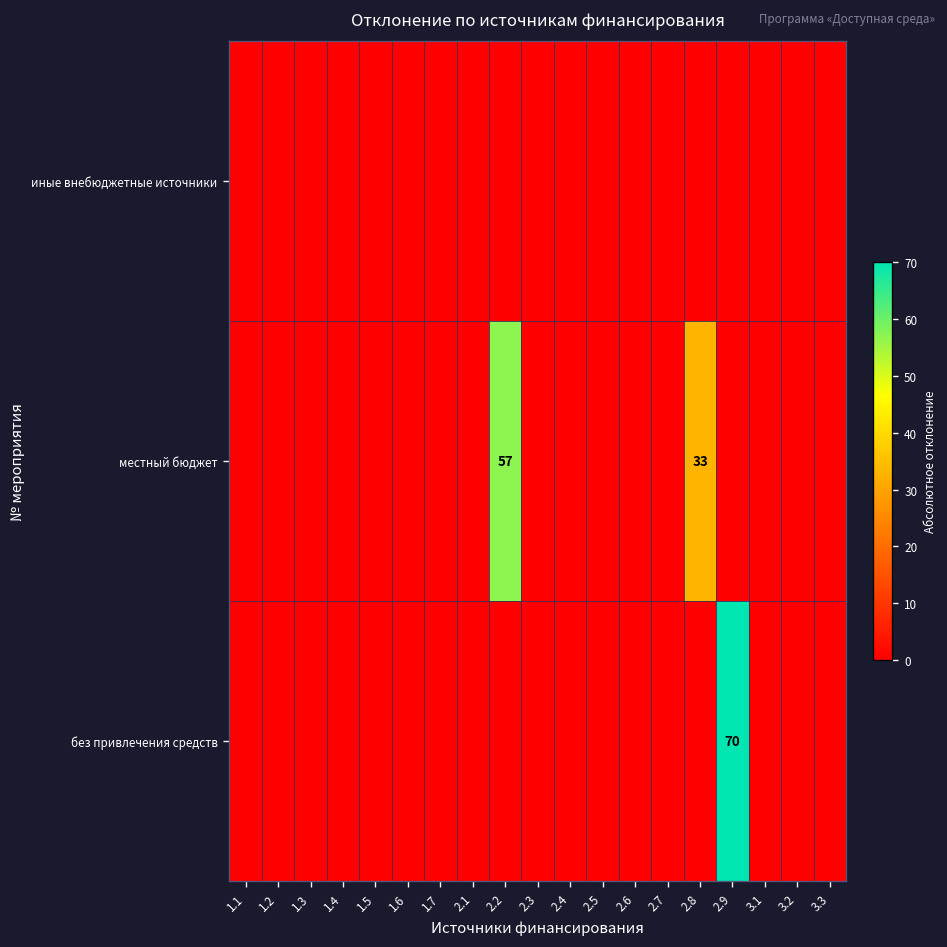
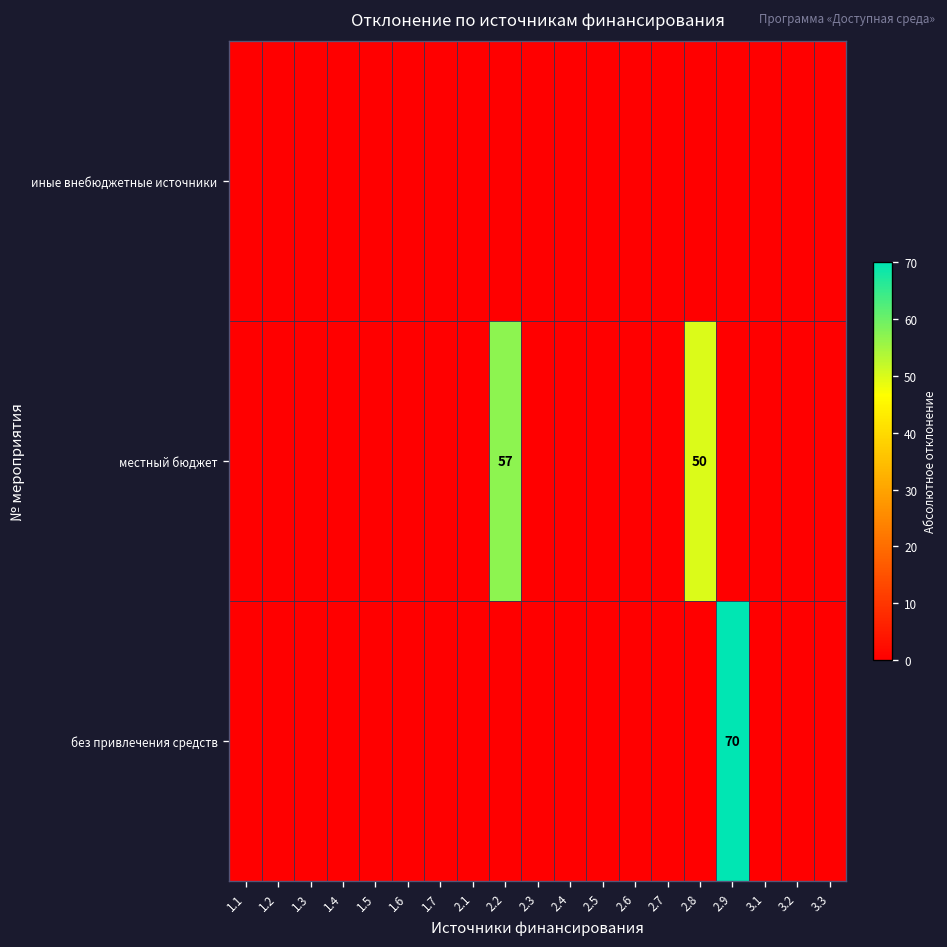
  {
    "местный бюджет": {
      "2.2": 57,
-     "2.8": 33
+     "2.8": 50
    },
    "без привлечения средств": {
      "2.9": 70
    }
  }
